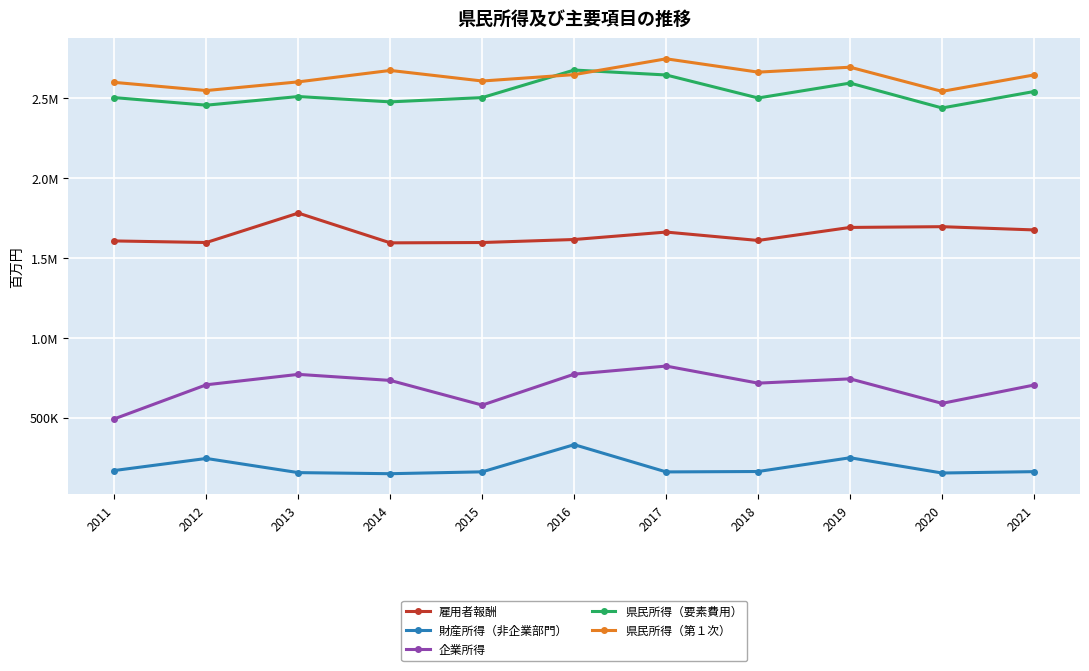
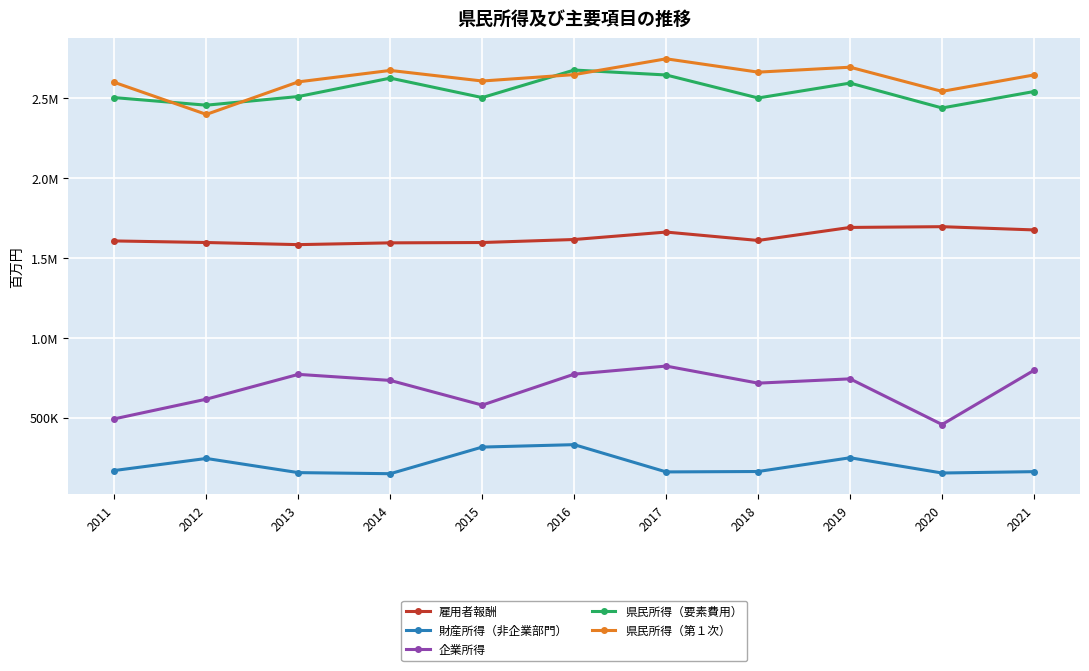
  {
    "雇用者報酬": {
      "2011": 1610000,
      "2012": 1600000,
-     "2013": 1780000,
+     "2013": 1580000,
      "2014": 1590000,
      "2015": 1600000,
      "2016": 1610000,
      "2017": 1660000,
      "2018": 1610000,
      "2019": 1690000,
      "2020": 1690000,
      "2021": 1670000
    },
    "財産所得（非企業部門）": {
      "2011": 170000,
      "2012": 240000,
      "2013": 160000,
      "2014": 150000,
-     "2015": 160000,
+     "2015": 320000,
      "2016": 330000,
      "2017": 160000,
      "2018": 160000,
      "2019": 250000,
      "2020": 150000,
      "2021": 160000
    },
    "企業所得": {
      "2011": 490000,
-     "2012": 710000,
+     "2012": 620000,
      "2013": 770000,
      "2014": 730000,
      "2015": 580000,
      "2016": 770000,
      "2017": 820000,
      "2018": 720000,
      "2019": 740000,
-     "2020": 590000,
-     "2021": 700000
+     "2020": 460000,
+     "2021": 800000
    },
    "県民所得（要素費用）": {
      "2011": 2500000,
      "2012": 2450000,
      "2013": 2510000,
-     "2014": 2480000,
+     "2014": 2620000,
      "2015": 2500000,
      "2016": 2670000,
      "2017": 2640000,
      "2018": 2500000,
      "2019": 2590000,
      "2020": 2440000,
      "2021": 2540000
    },
    "県民所得（第１次）": {
      "2011": 2600000,
-     "2012": 2550000,
+     "2012": 2400000,
      "2013": 2600000,
      "2014": 2670000,
      "2015": 2610000,
      "2016": 2650000,
      "2017": 2750000,
      "2018": 2660000,
      "2019": 2690000,
      "2020": 2540000,
      "2021": 2640000
    }
  }
